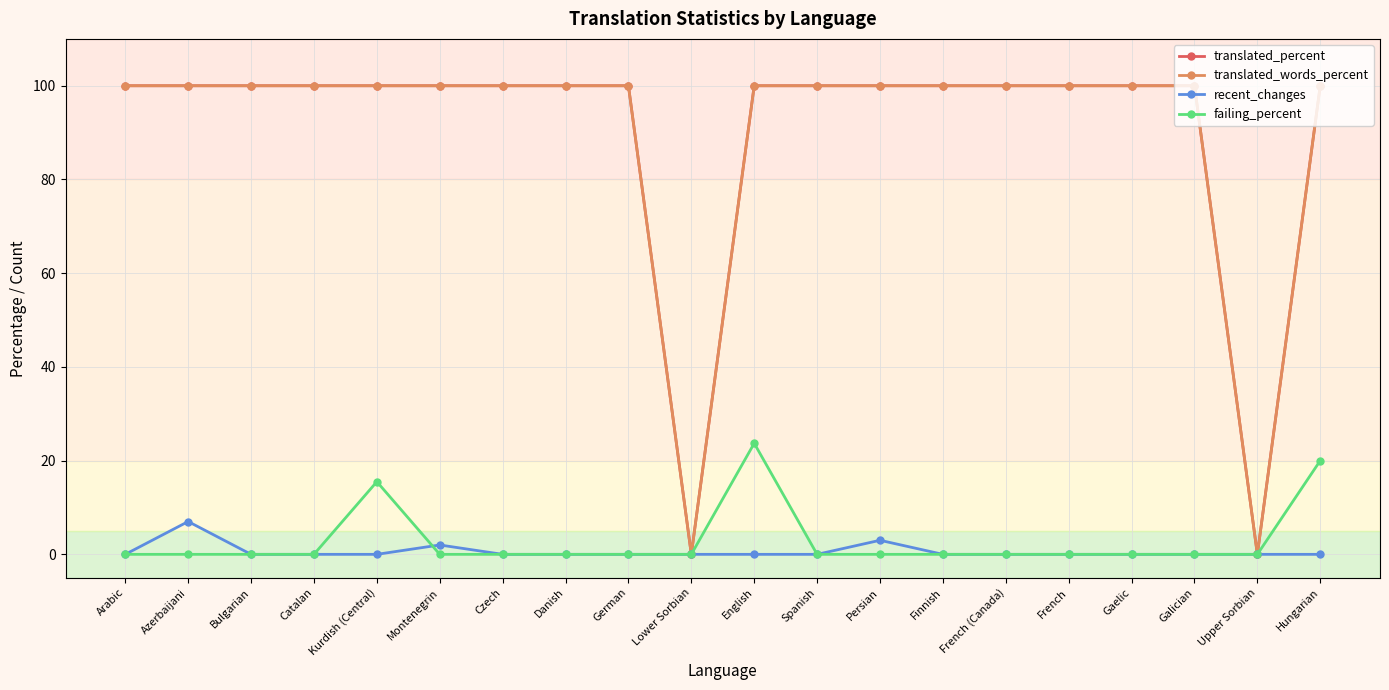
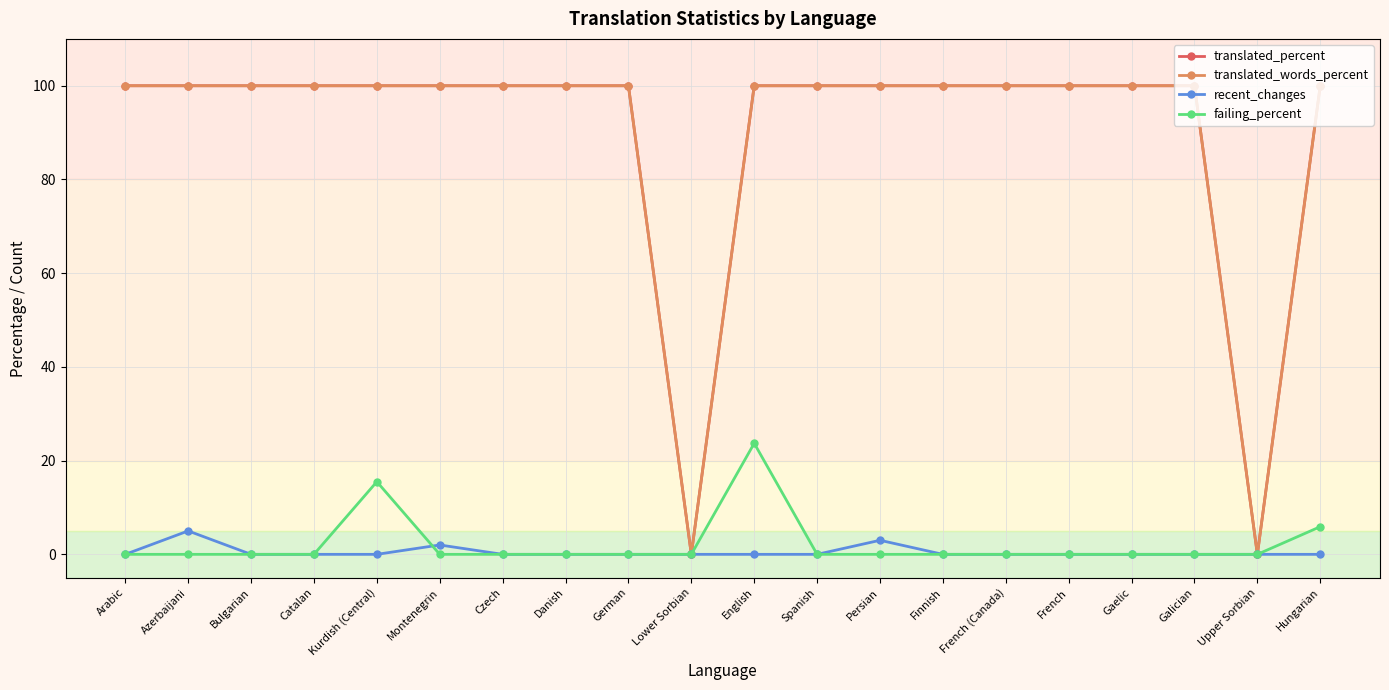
  {
    "translated_words_percent": {
      "Arabic": 100,
      "Azerbaijani": 100,
      "Bulgarian": 100,
      "Catalan": 100,
      "Kurdish (Central)": 100,
      "Montenegrin": 100,
      "Czech": 100,
      "Danish": 100,
      "German": 100,
      "English": 100,
      "Spanish": 100,
      "Persian": 100,
      "Finnish": 100,
      "French (Canada)": 100,
      "French": 100,
      "Gaelic": 100
    },
    "recent_changes": {
-     "Azerbaijani": 7,
+     "Azerbaijani": 5,
      "Kurdish (Central)": 0,
      "Montenegrin": 2,
      "English": 0,
      "Persian": 3,
      "Hungarian": 0
    },
    "failing_percent": {
      "Azerbaijani": 0,
      "Kurdish (Central)": 16,
      "Montenegrin": 0,
      "English": 24,
      "Persian": 0,
-     "Hungarian": 20
+     "Hungarian": 6
    }
  }
